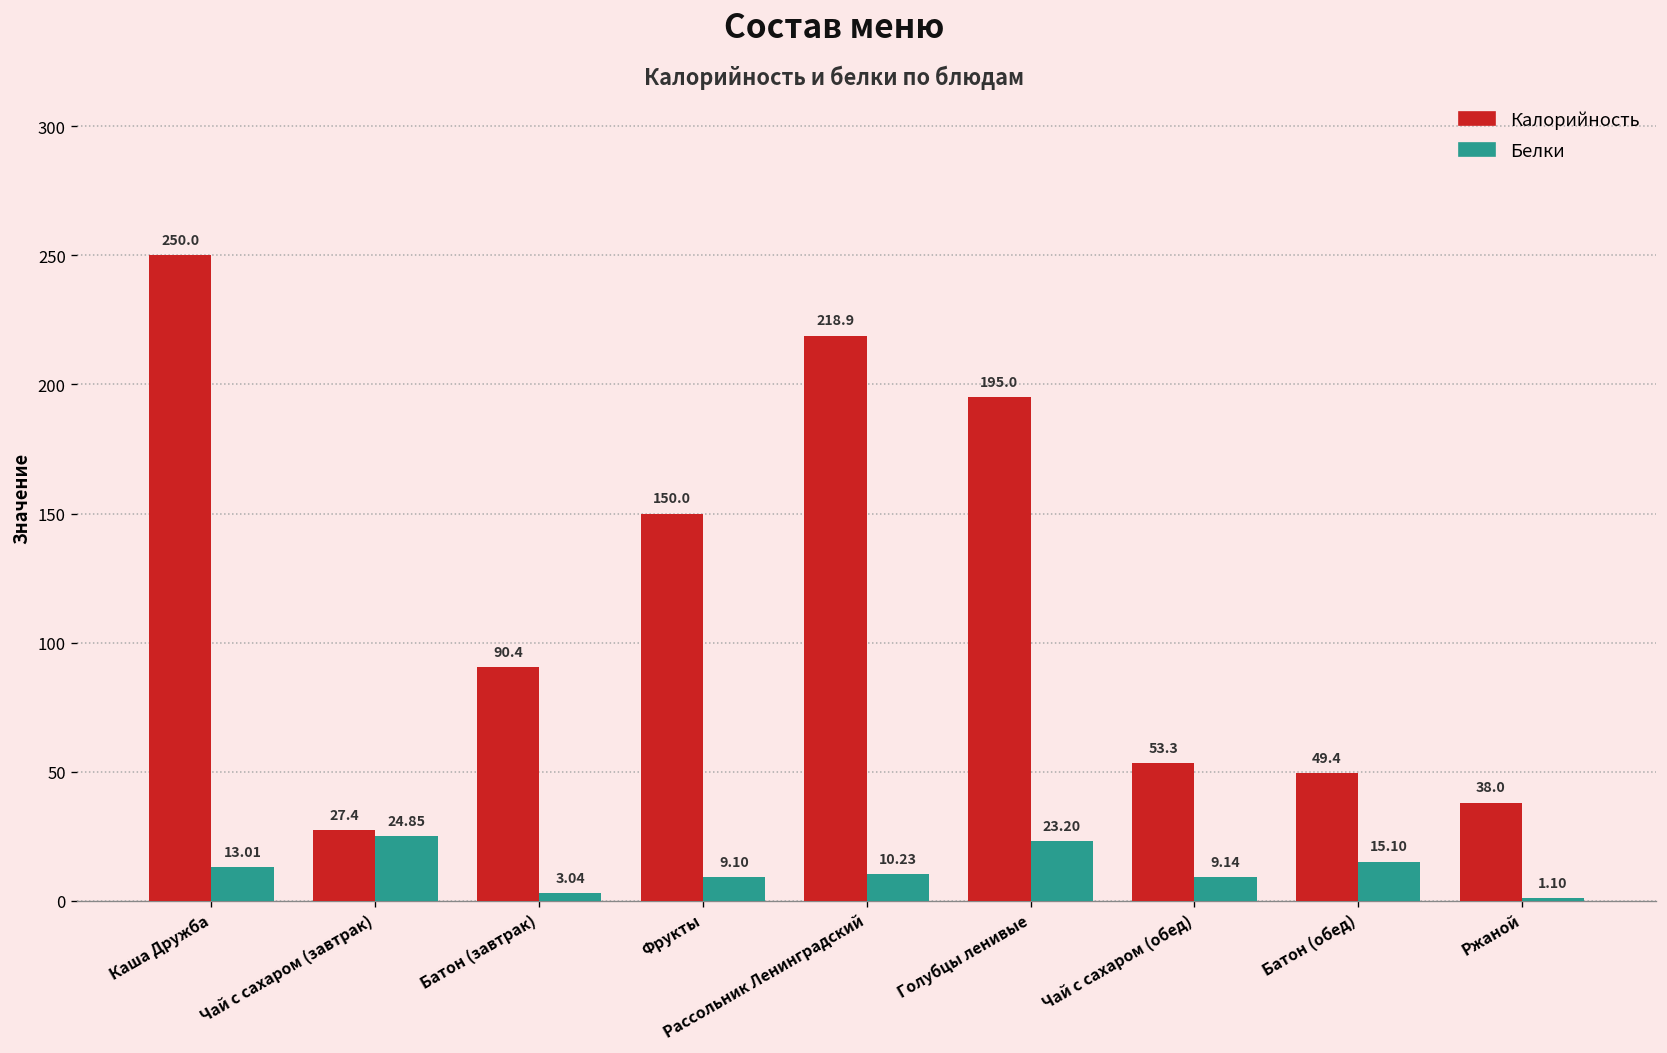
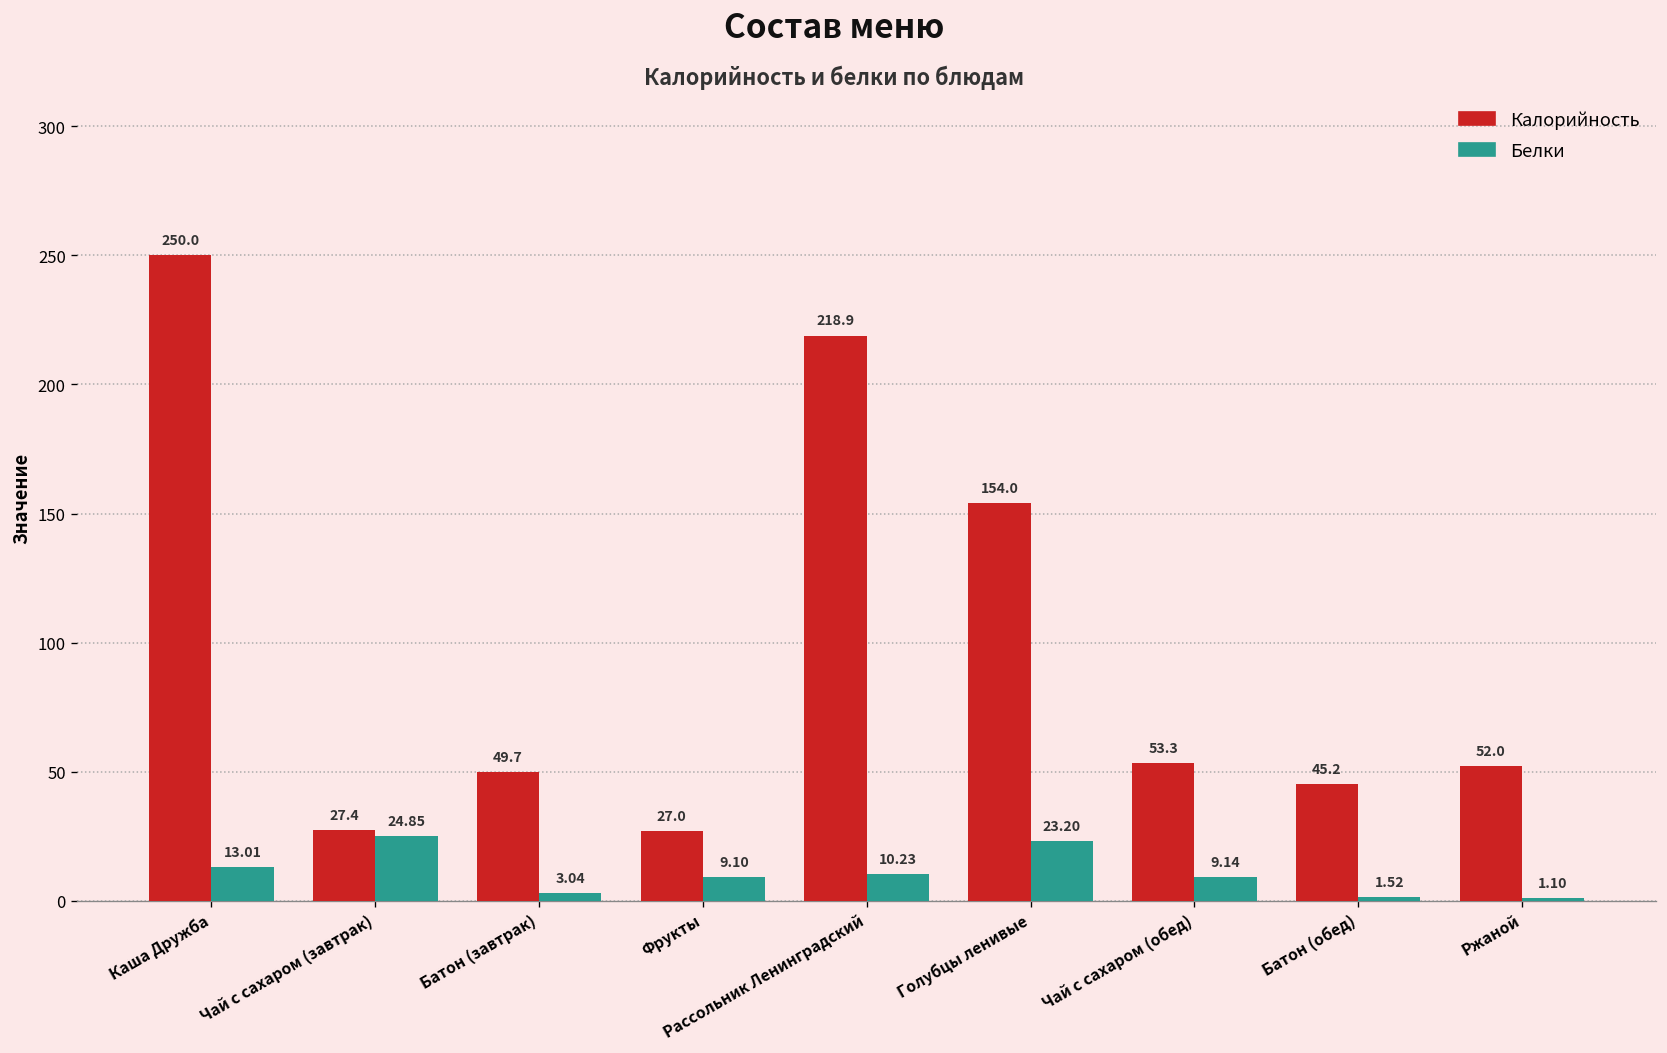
  {
    "Калорийность": {
      "Каша Дружба": 250.0,
      "Чай с сахаром (завтрак)": 27.4,
-     "Батон (завтрак)": 90.4,
-     "Фрукты": 150.0,
+     "Батон (завтрак)": 49.7,
+     "Фрукты": 27.0,
      "Рассольник Ленинградский": 218.9,
-     "Голубцы ленивые": 195.0,
+     "Голубцы ленивые": 154.0,
      "Чай с сахаром (обед)": 53.3,
-     "Батон (обед)": 49.4,
-     "Ржаной": 38.0
+     "Батон (обед)": 45.2,
+     "Ржаной": 52.0
    },
    "Белки": {
      "Каша Дружба": 13.01,
      "Чай с сахаром (завтрак)": 24.85,
      "Батон (завтрак)": 3.04,
      "Фрукты": 9.10,
      "Рассольник Ленинградский": 10.23,
      "Голубцы ленивые": 23.20,
      "Чай с сахаром (обед)": 9.14,
-     "Батон (обед)": 15.10,
+     "Батон (обед)": 1.52,
      "Ржаной": 1.10
    }
  }
